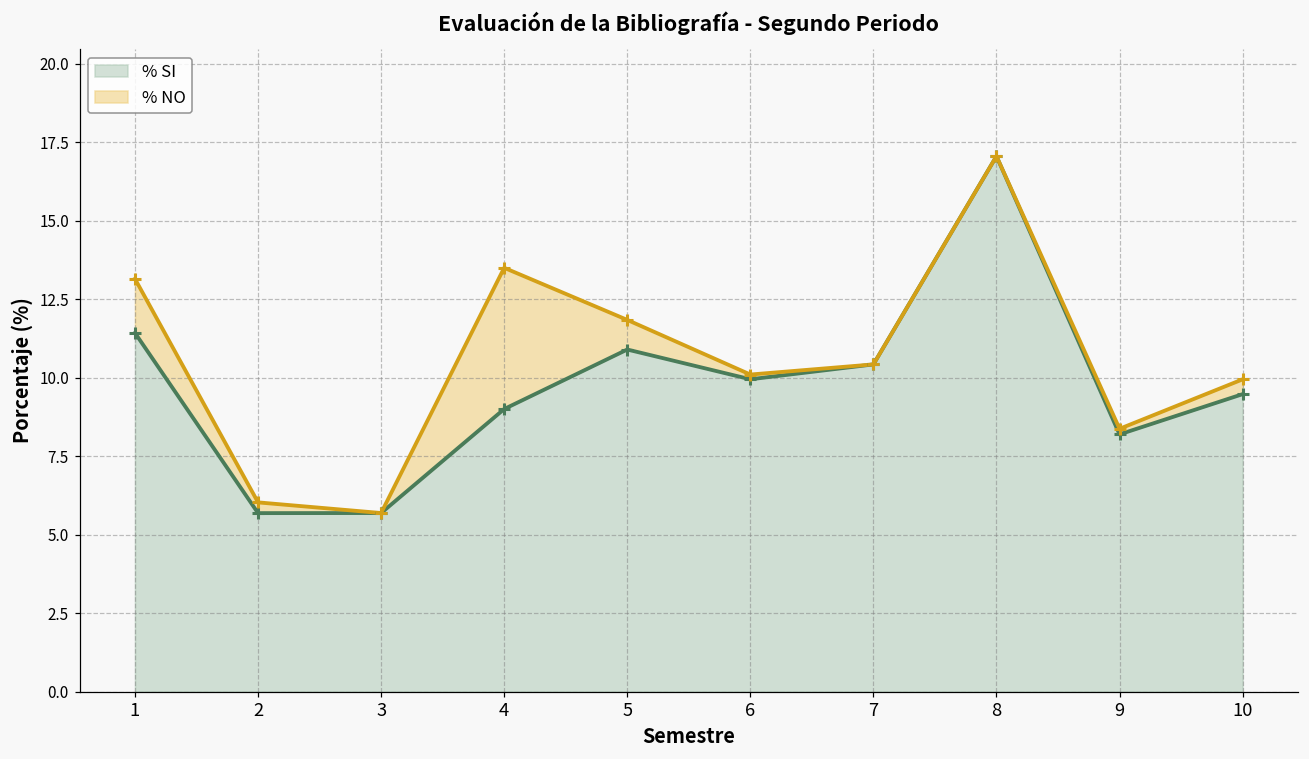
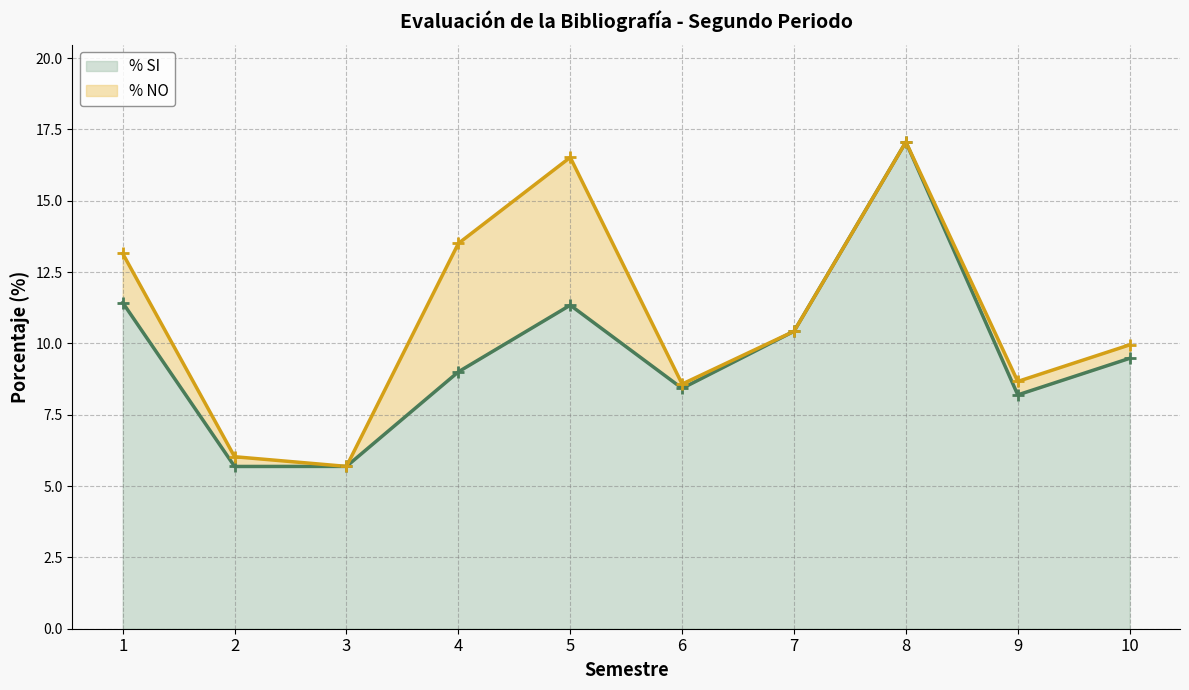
  {
    "% SI": {
-     "5": 10.9,
-     "6": 10.0
+     "5": 11.3,
+     "6": 8.4
    },
    "% NO": {
-     "5": 0.9,
-     "9": 0.2
+     "5": 5.2,
+     "9": 0.5
    }
  }
